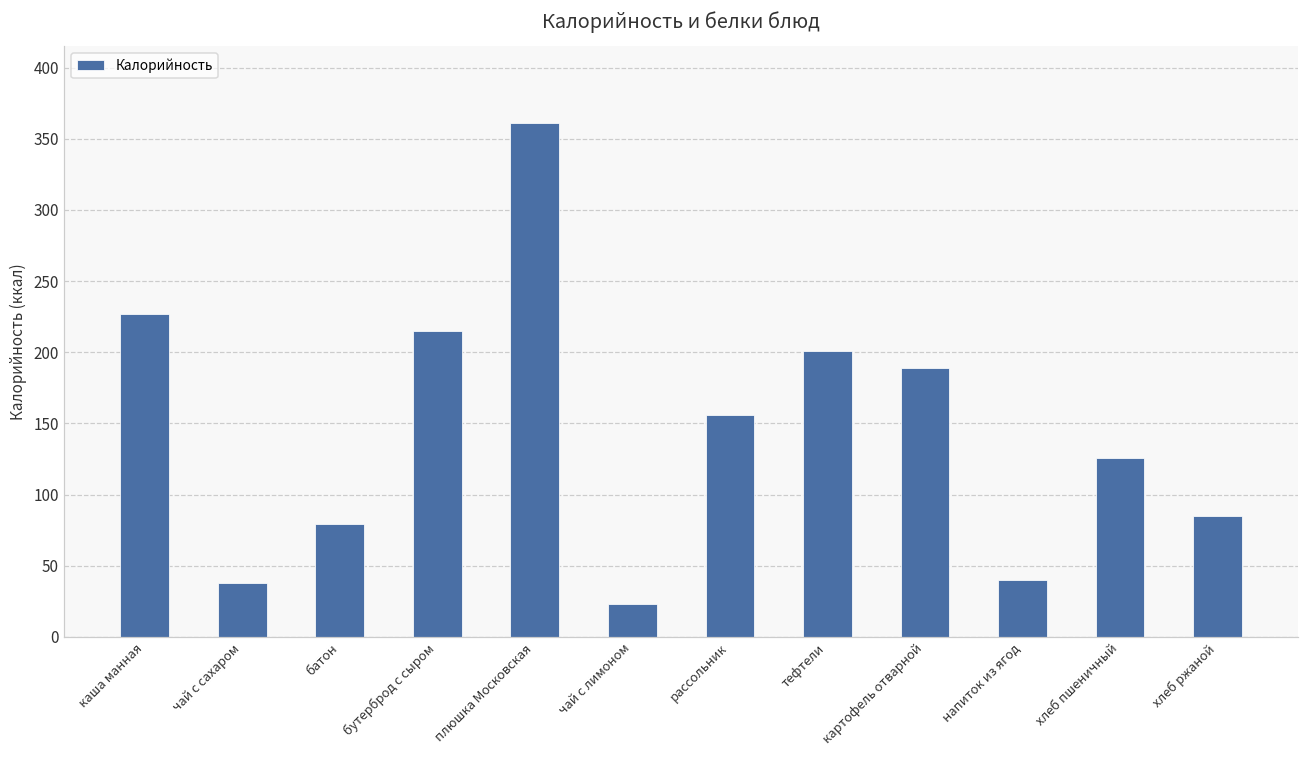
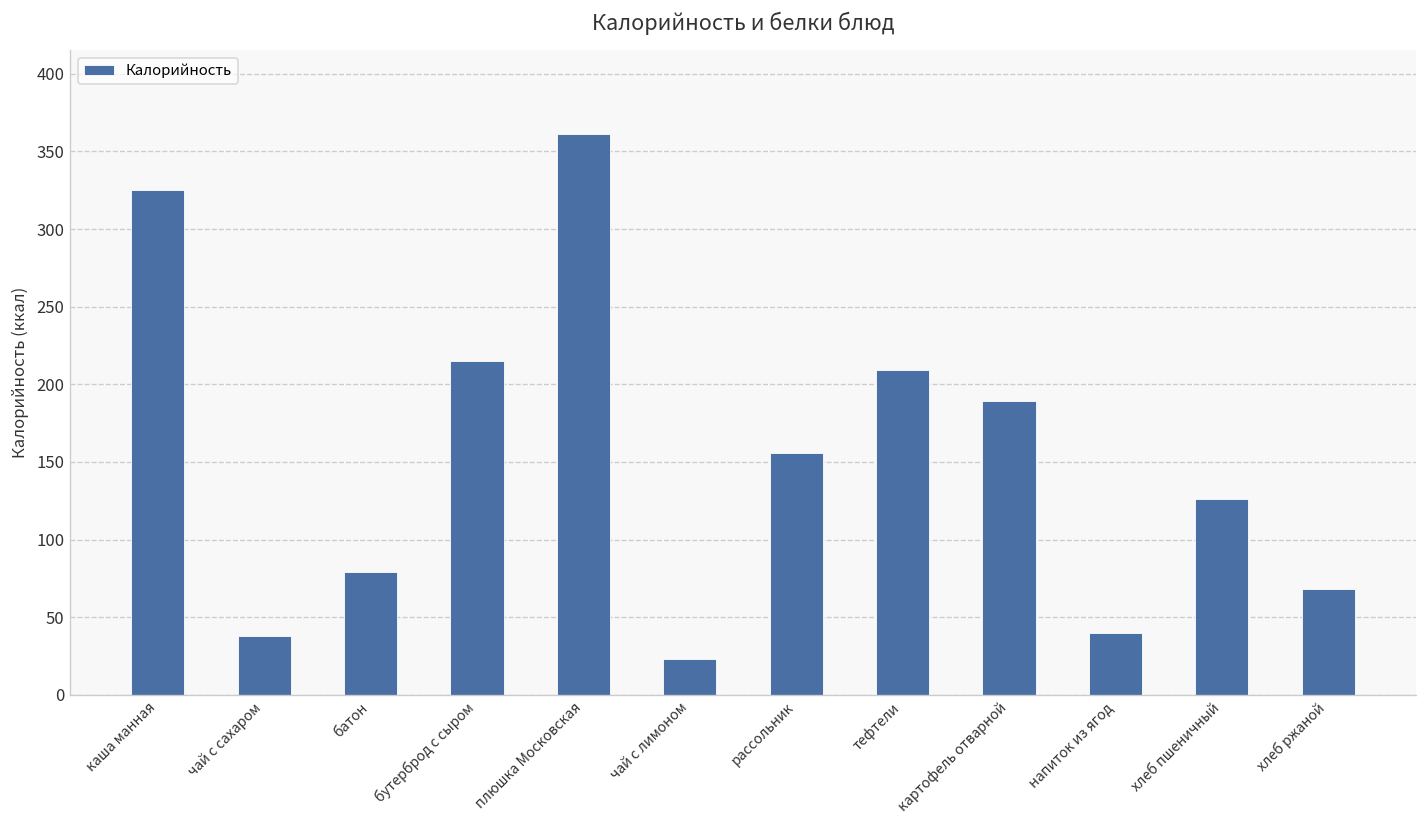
  {
-   "каша манная": 227,
+   "каша манная": 325,
    "чай с сахаром": 38,
    "батон": 79,
    "бутерброд с сыром": 215,
    "плюшка Московская": 361,
    "чай с лимоном": 23,
    "рассольник": 156,
-   "тефтели": 201,
+   "тефтели": 209,
    "картофель отварной": 189,
    "напиток из ягод": 40,
    "хлеб пшеничный": 126,
-   "хлеб ржаной": 85
+   "хлеб ржаной": 68
  }
